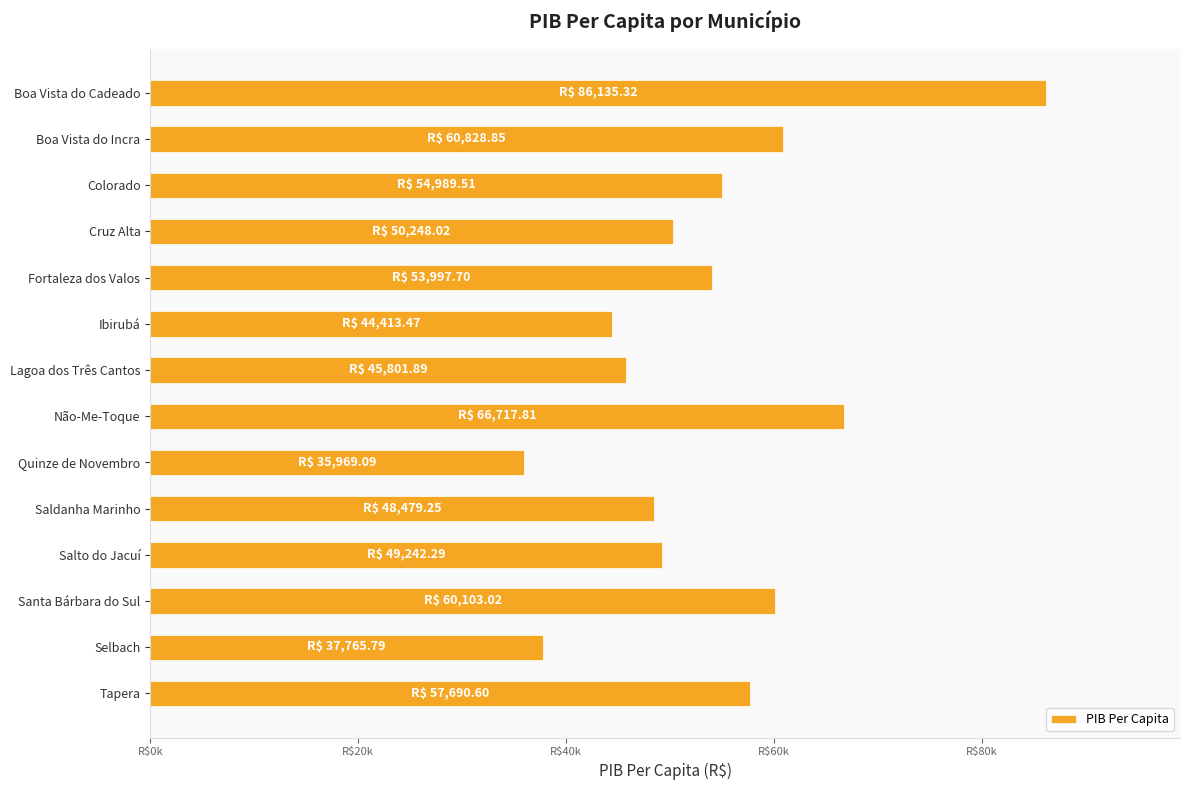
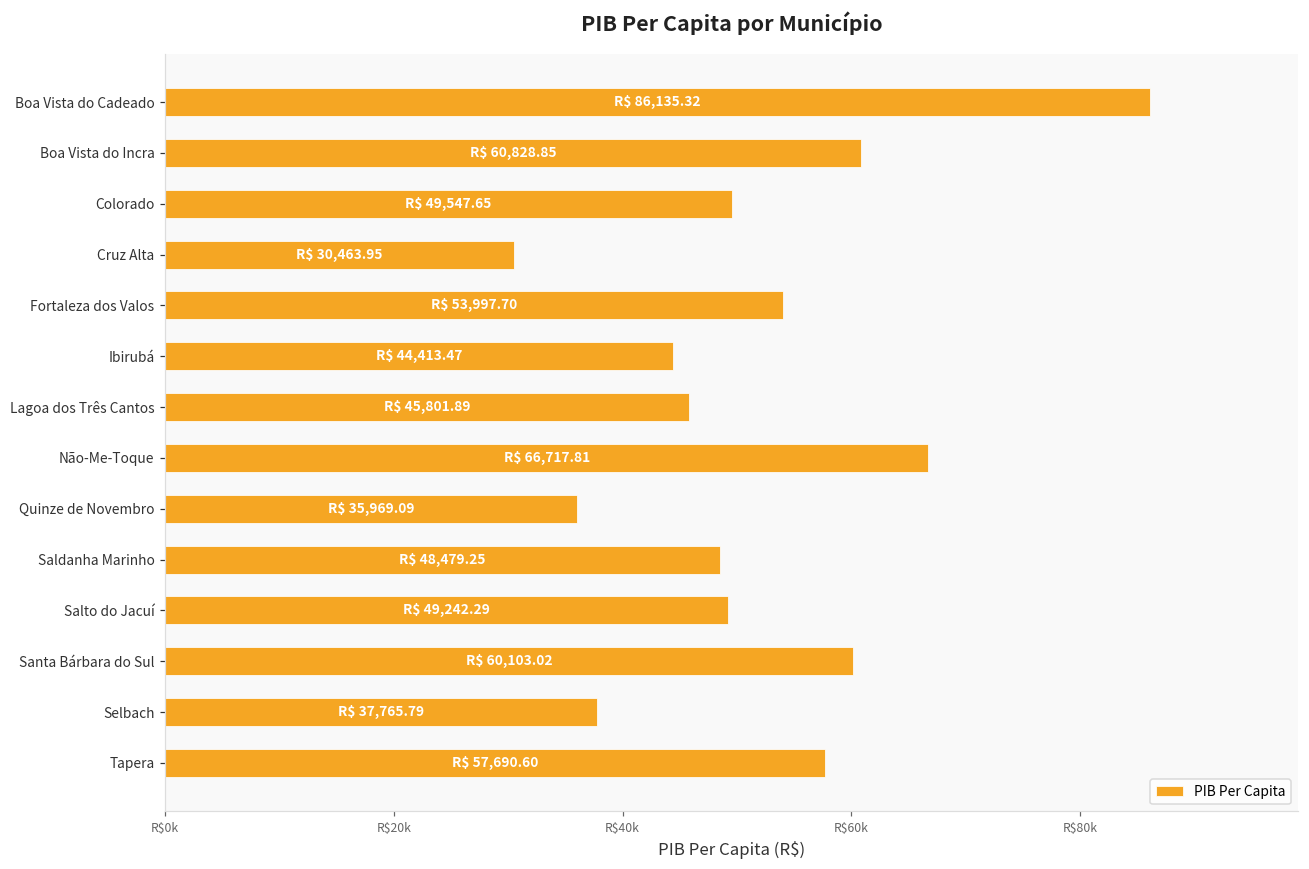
  {
    "Boa Vista do Cadeado": "86,135.32",
    "Boa Vista do Incra": "60,828.85",
-   "Colorado": "54,989.51",
-   "Cruz Alta": "50,248.02",
+   "Colorado": "49,547.65",
+   "Cruz Alta": "30,463.95",
    "Fortaleza dos Valos": "53,997.70",
    "Ibirubá": "44,413.47",
    "Lagoa dos Três Cantos": "45,801.89",
    "Não-Me-Toque": "66,717.81",
    "Quinze de Novembro": "35,969.09",
    "Saldanha Marinho": "48,479.25",
    "Salto do Jacuí": "49,242.29",
    "Santa Bárbara do Sul": "60,103.02",
    "Selbach": "37,765.79",
    "Tapera": "57,690.60"
  }
